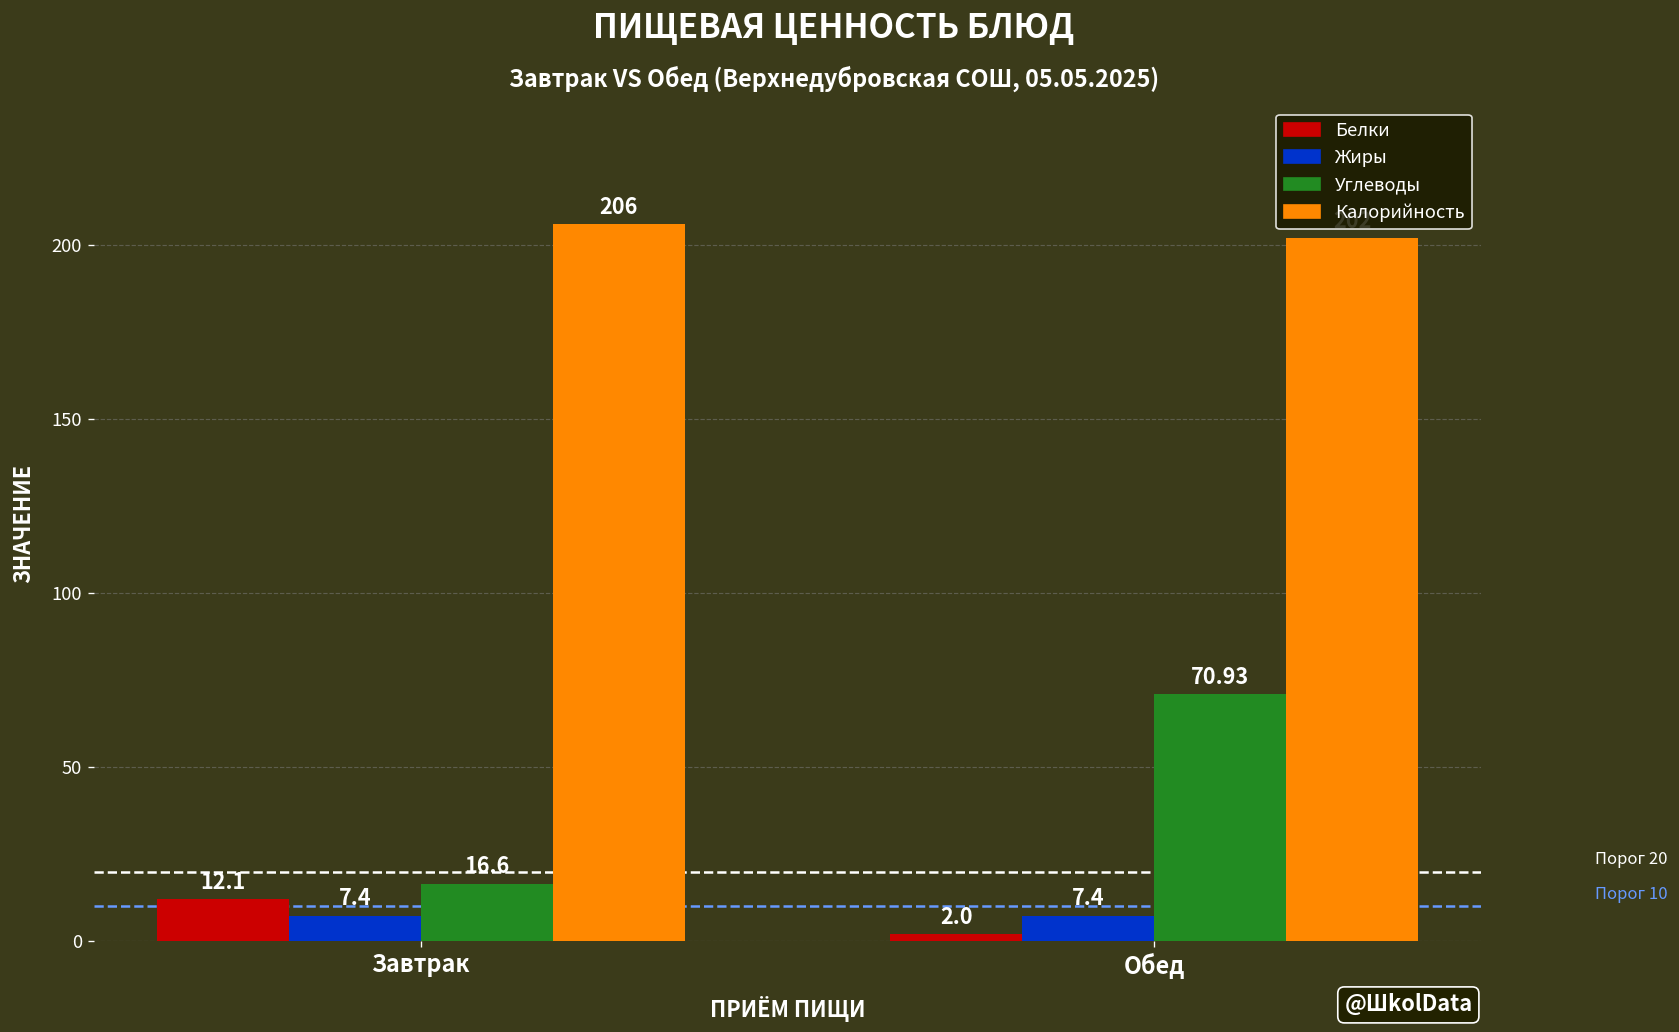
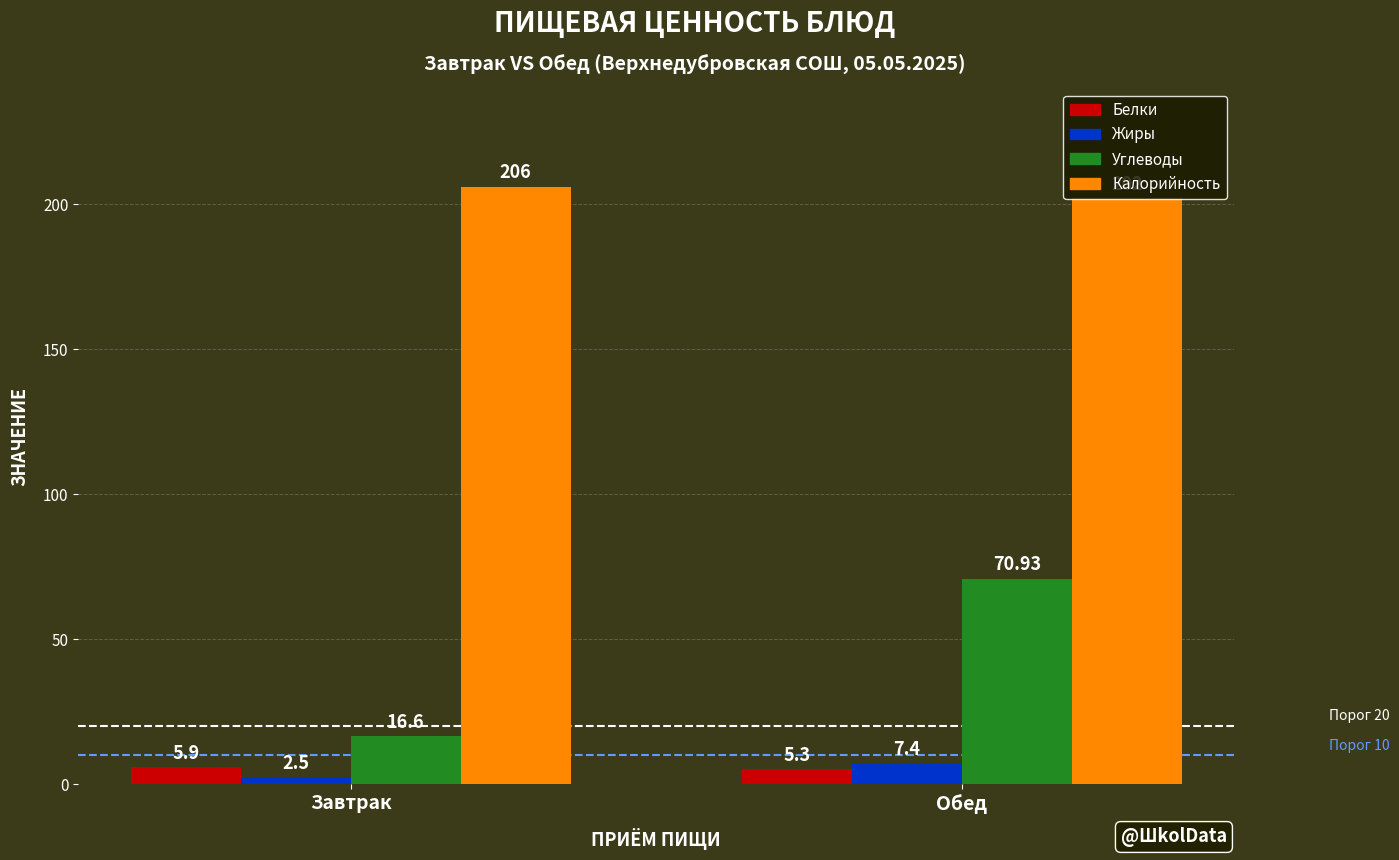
  {
    "Белки": {
-     "Завтрак": 12.1,
-     "Обед": 2.0
+     "Завтрак": 5.9,
+     "Обед": 5.3
    },
    "Жиры": {
-     "Завтрак": 7.4,
+     "Завтрак": 2.5,
      "Обед": 7.4
    },
    "Углеводы": {
      "Завтрак": 16.6,
      "Обед": 70.93
    },
    "Калорийность": {
      "Завтрак": 206
    }
  }
